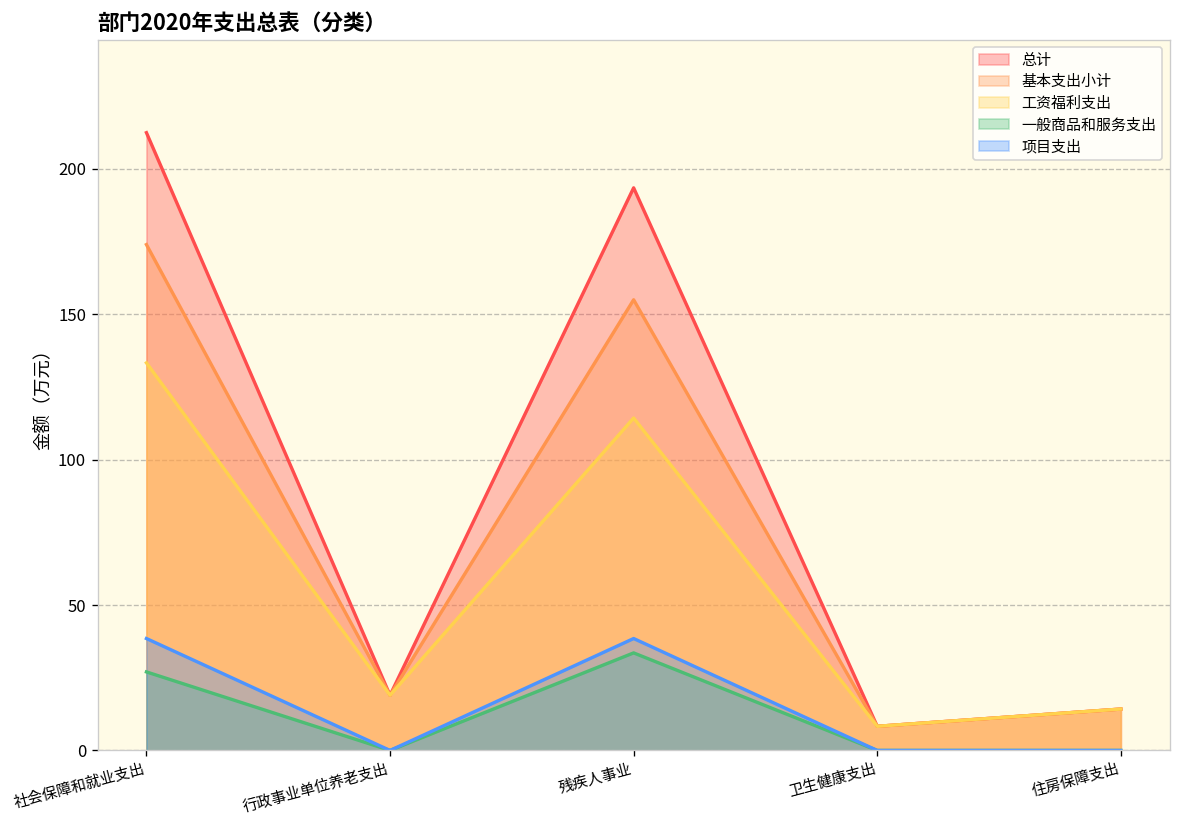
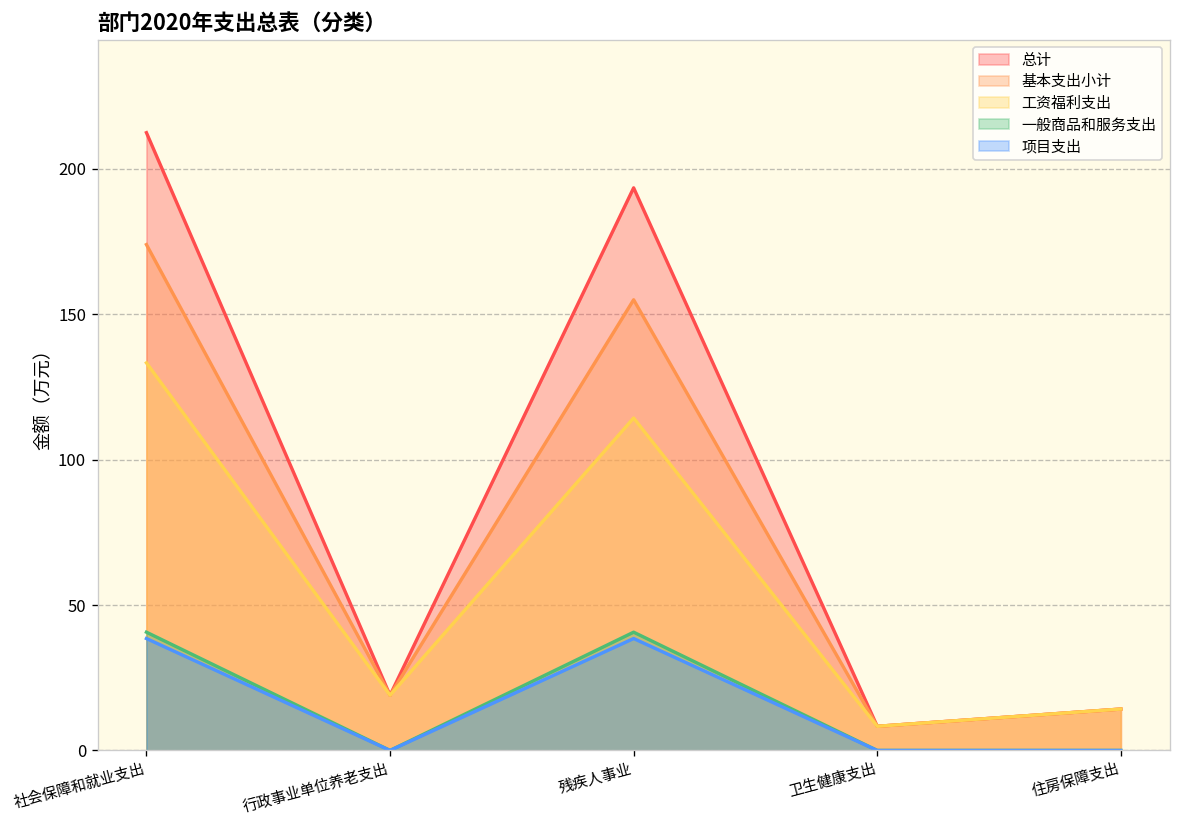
  {
    "一般商品和服务支出": {
-     "社会保障和就业支出": 27,
-     "残疾人事业": 34
+     "社会保障和就业支出": 41,
+     "残疾人事业": 41
    },
    "项目支出": {
      "社会保障和就业支出": 38,
      "残疾人事业": 38
    }
  }
